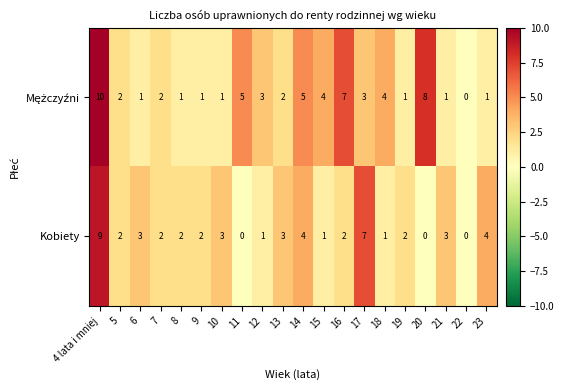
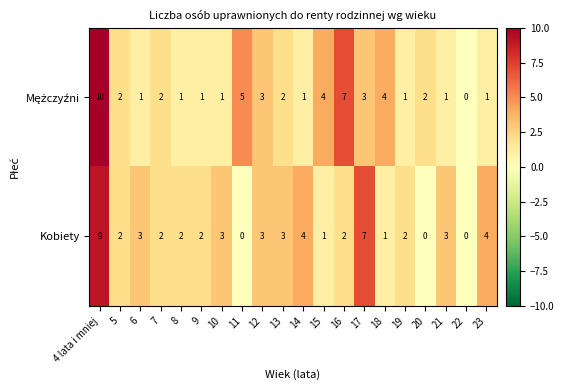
  {
    "Mężczyźni": {
      "4 lata i mniej": 10,
      "5": 2,
      "6": 1,
      "7": 2,
      "8": 1,
      "9": 1,
      "10": 1,
      "11": 5,
      "12": 3,
      "13": 2,
-     "14": 5,
+     "14": 1,
      "15": 4,
      "16": 7,
      "17": 3,
      "18": 4,
      "19": 1,
-     "20": 8,
+     "20": 2,
      "21": 1,
      "22": 0,
      "23": 1
    },
    "Kobiety": {
      "4 lata i mniej": 9,
      "5": 2,
      "6": 3,
      "7": 2,
      "8": 2,
      "9": 2,
      "10": 3,
      "11": 0,
-     "12": 1,
+     "12": 3,
      "13": 3,
      "14": 4,
      "15": 1,
      "16": 2,
      "17": 7,
      "18": 1,
      "19": 2,
      "20": 0,
      "21": 3,
      "22": 0,
      "23": 4
    }
  }
